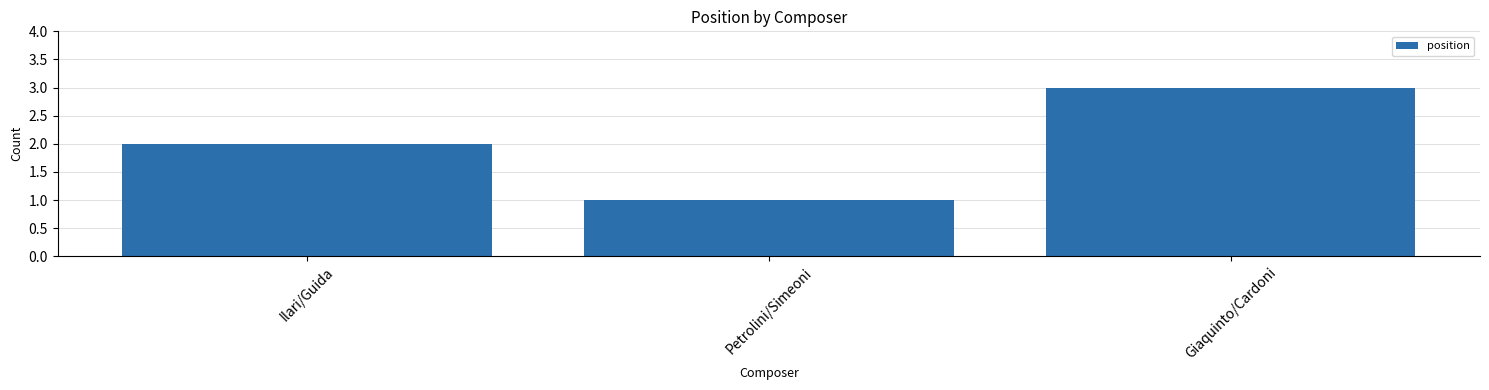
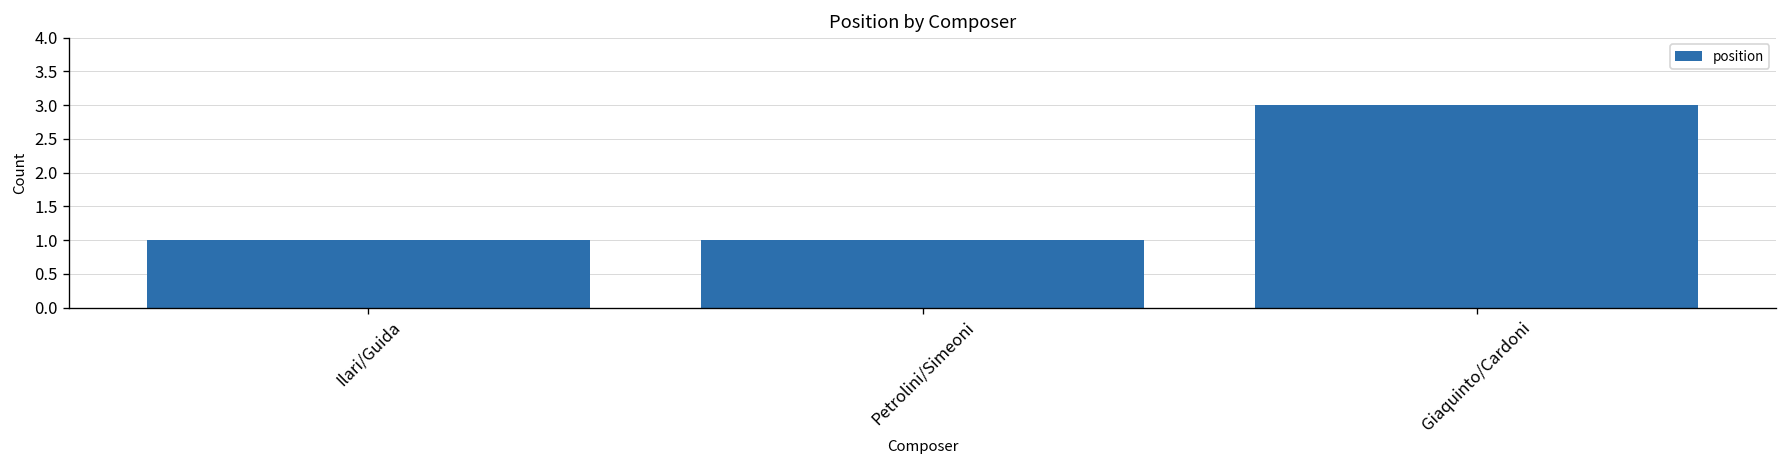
  {
-   "Ilari/Guida": 2,
+   "Ilari/Guida": 1,
    "Petrolini/Simeoni": 1,
    "Giaquinto/Cardoni": 3
  }
